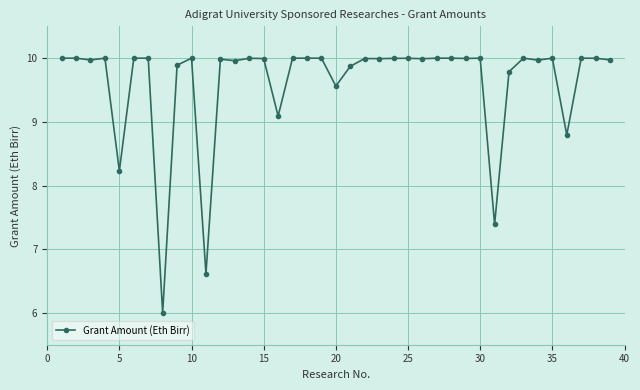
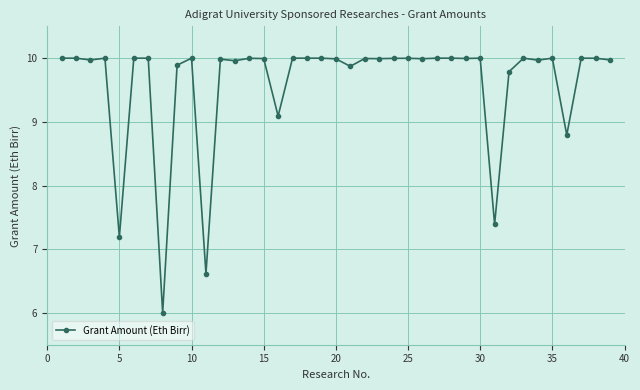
  {
-   "5": 8.2,
+   "5": 7.2,
    "10": 10.0,
    "15": 10.0,
-   "20": 9.6,
+   "20": 10.0,
    "25": 10.0,
    "30": 10.0,
    "35": 10.0
  }
